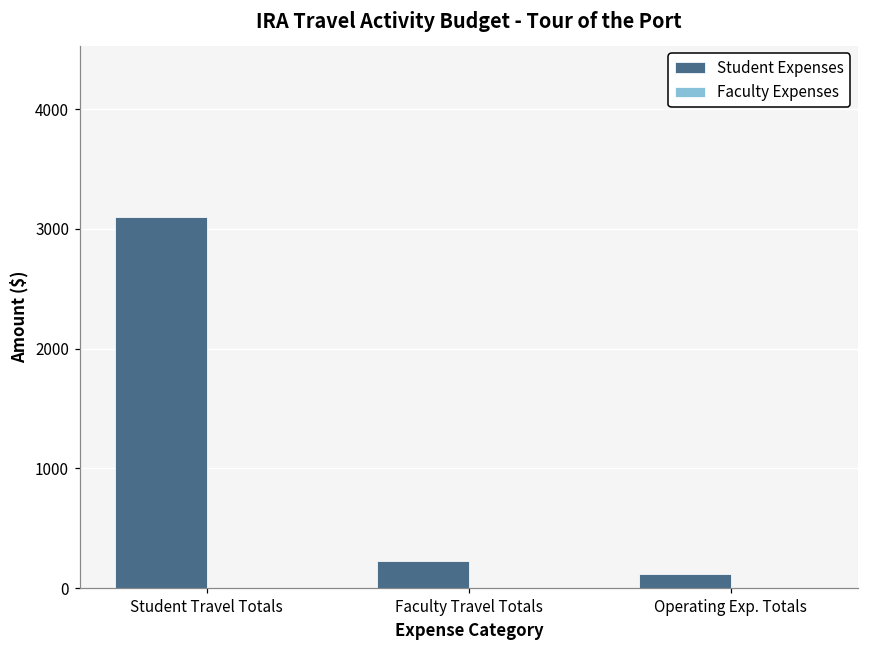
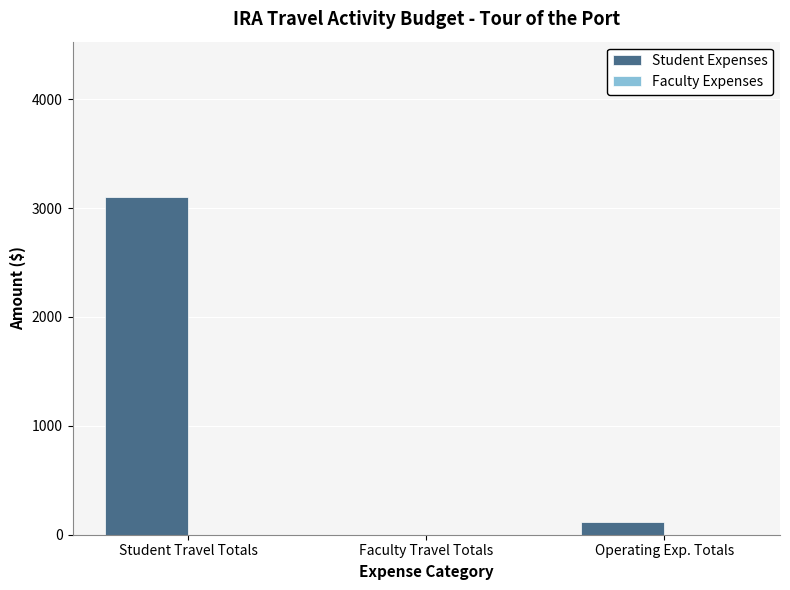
  {
    "Student Expenses": {
      "Student Travel Totals": 3100,
-     "Faculty Travel Totals": 230,
+     "Faculty Travel Totals": 0,
      "Operating Exp. Totals": 120
    },
    "Faculty Expenses": {
      "Student Travel Totals": 0,
      "Faculty Travel Totals": 0,
      "Operating Exp. Totals": 0
    }
  }
